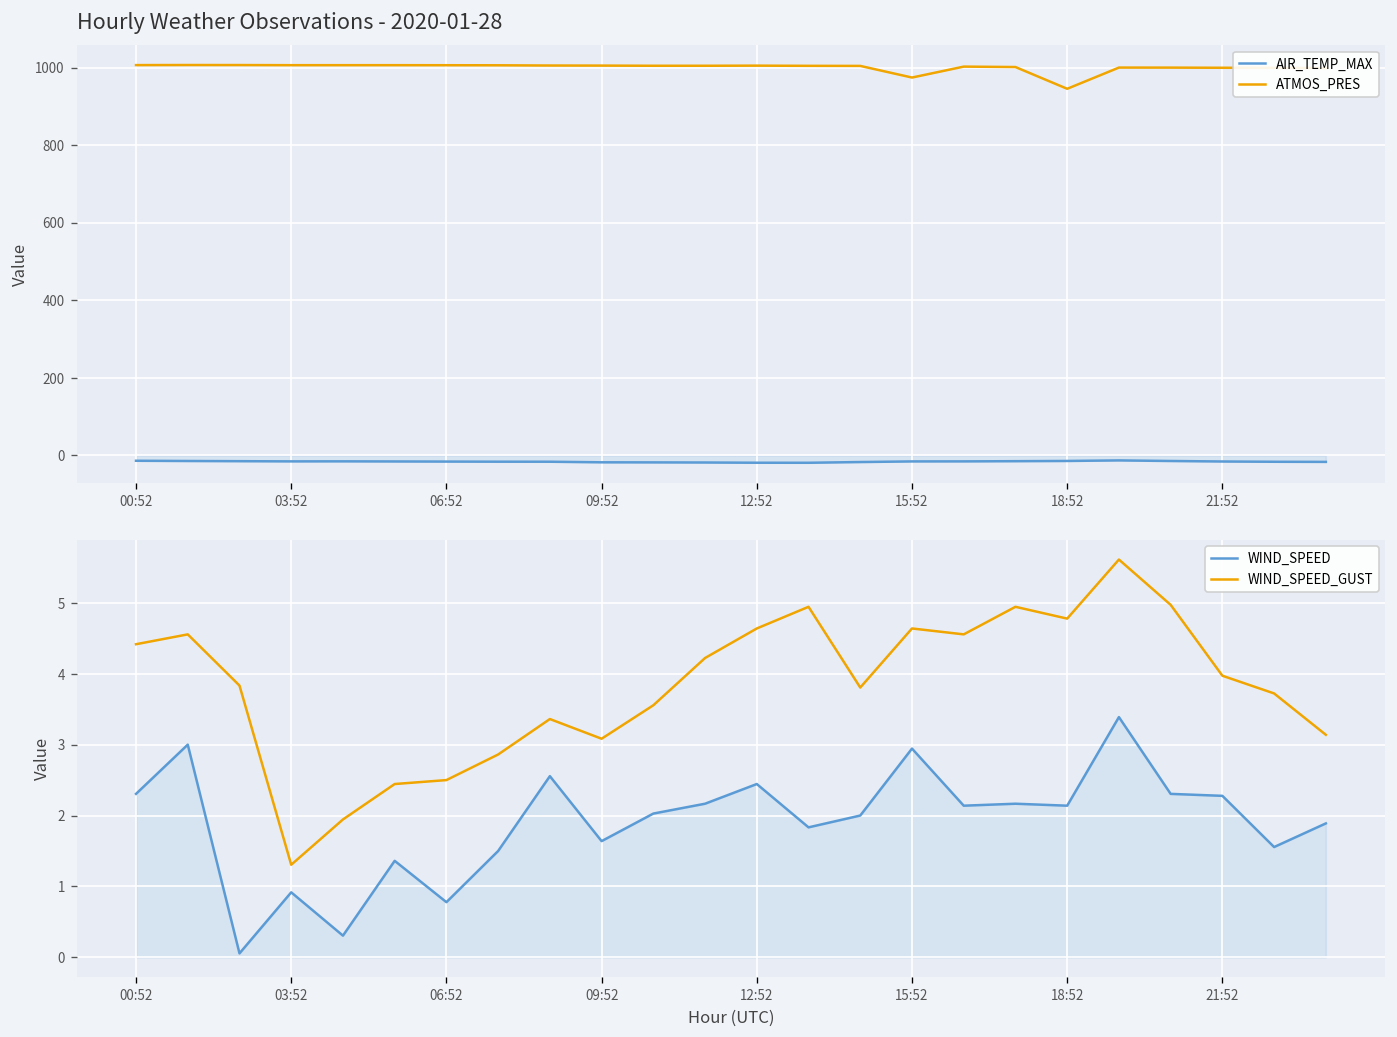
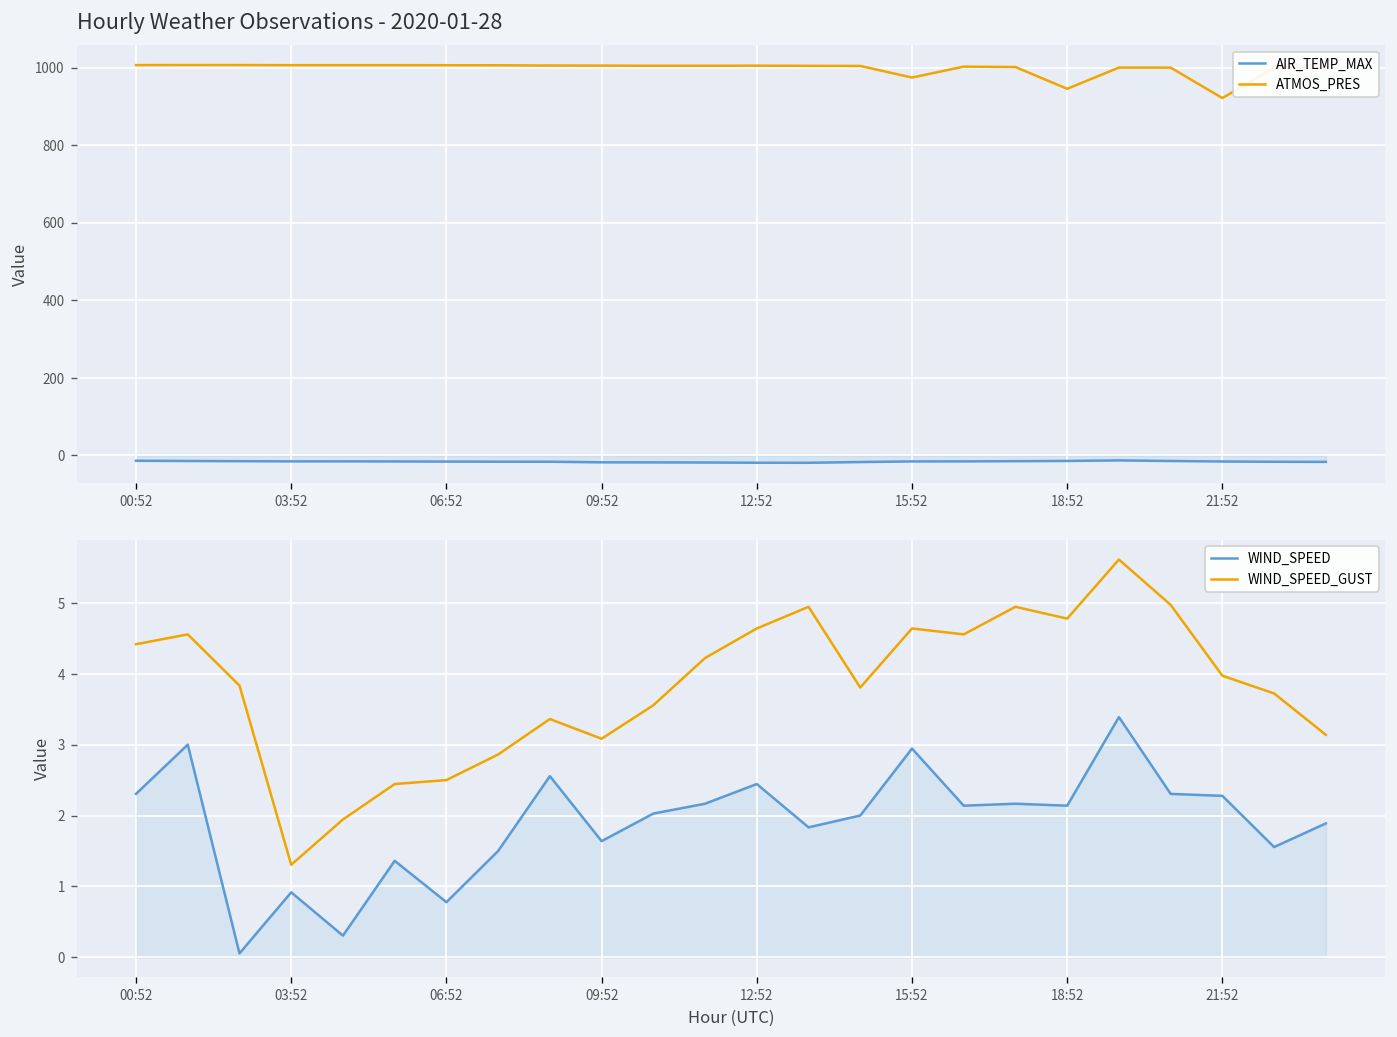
  {
    "Hourly Weather Observations - 2020-01-28": {
      "ATMOS_PRES": {
        "00:52": 1010,
        "03:52": 1010,
        "06:52": 1010,
        "09:52": 1010,
        "12:52": 1000,
        "15:52": 970,
        "18:52": 950,
-       "21:52": 1000
+       "21:52": 920
      }
    }
  }
